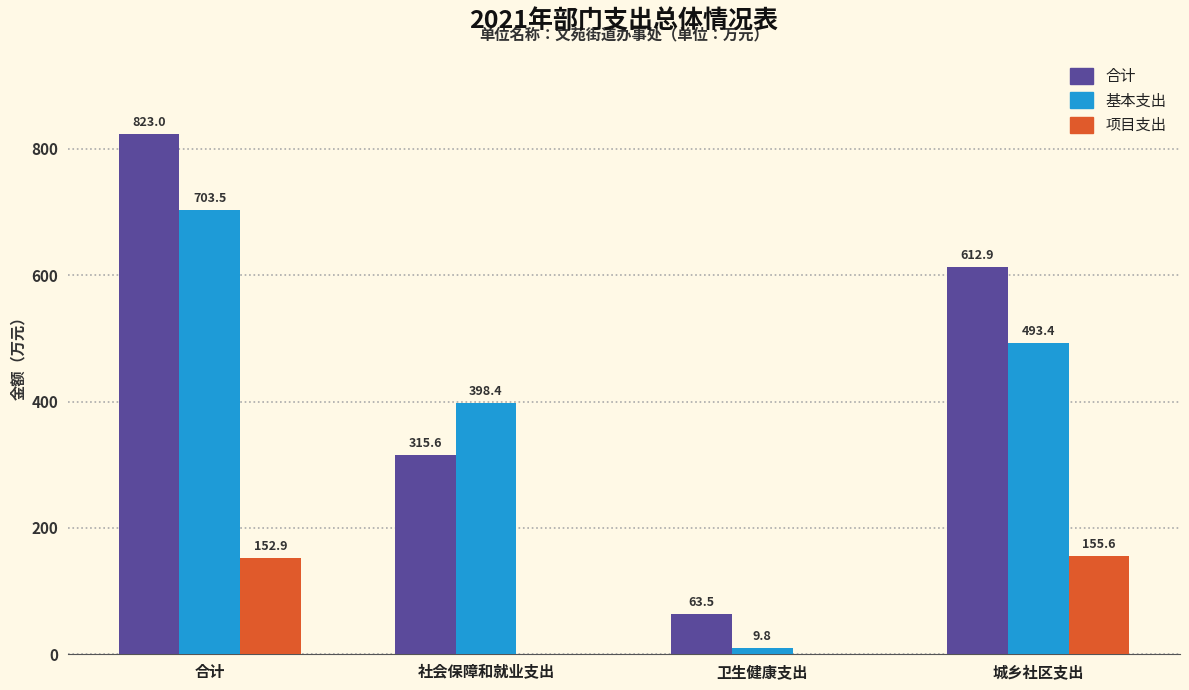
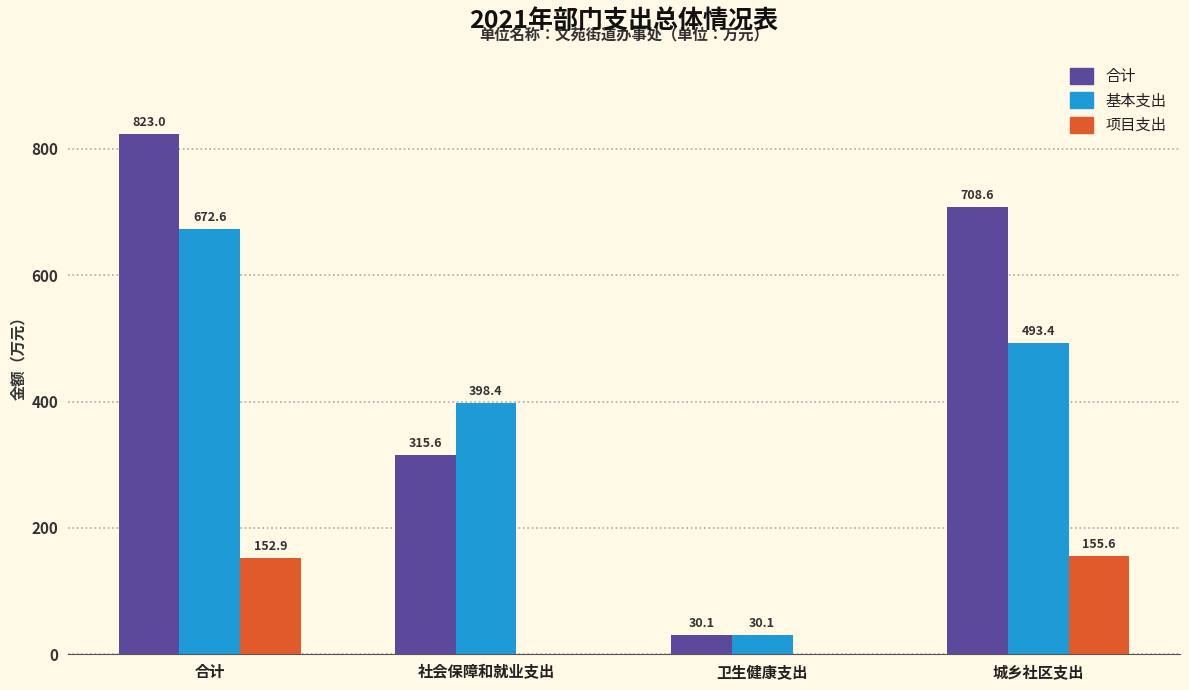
  {
    "合计": {
      "合计": 823.0,
      "社会保障和就业支出": 315.6,
-     "卫生健康支出": 63.5,
-     "城乡社区支出": 612.9
+     "卫生健康支出": 30.1,
+     "城乡社区支出": 708.6
    },
    "基本支出": {
-     "合计": 703.5,
+     "合计": 672.6,
      "社会保障和就业支出": 398.4,
-     "卫生健康支出": 9.8,
+     "卫生健康支出": 30.1,
      "城乡社区支出": 493.4
    },
    "项目支出": {
      "合计": 152.9,
      "城乡社区支出": 155.6
    }
  }
